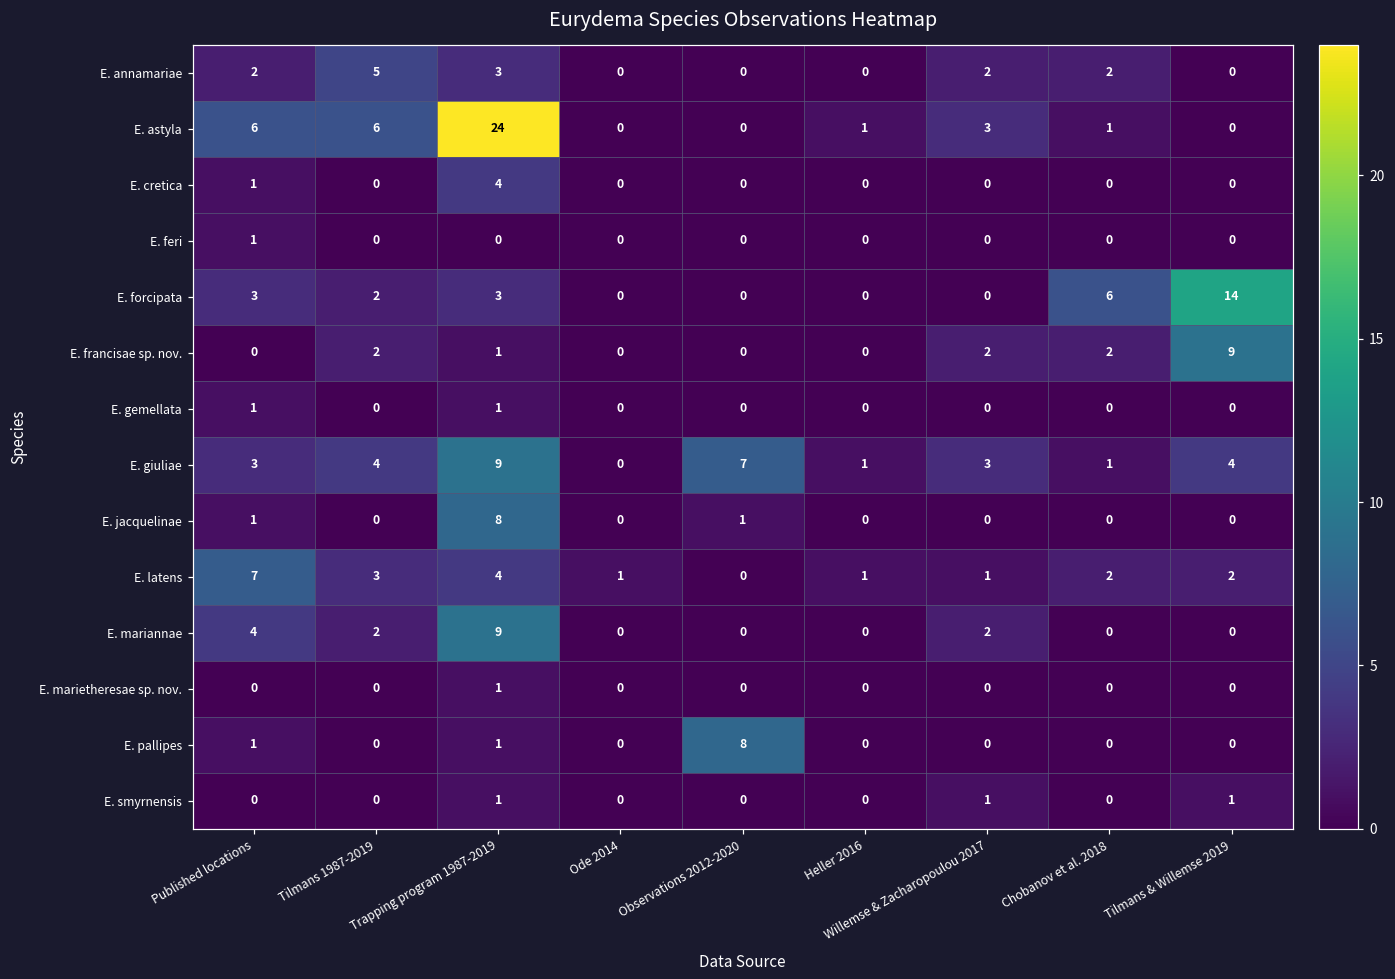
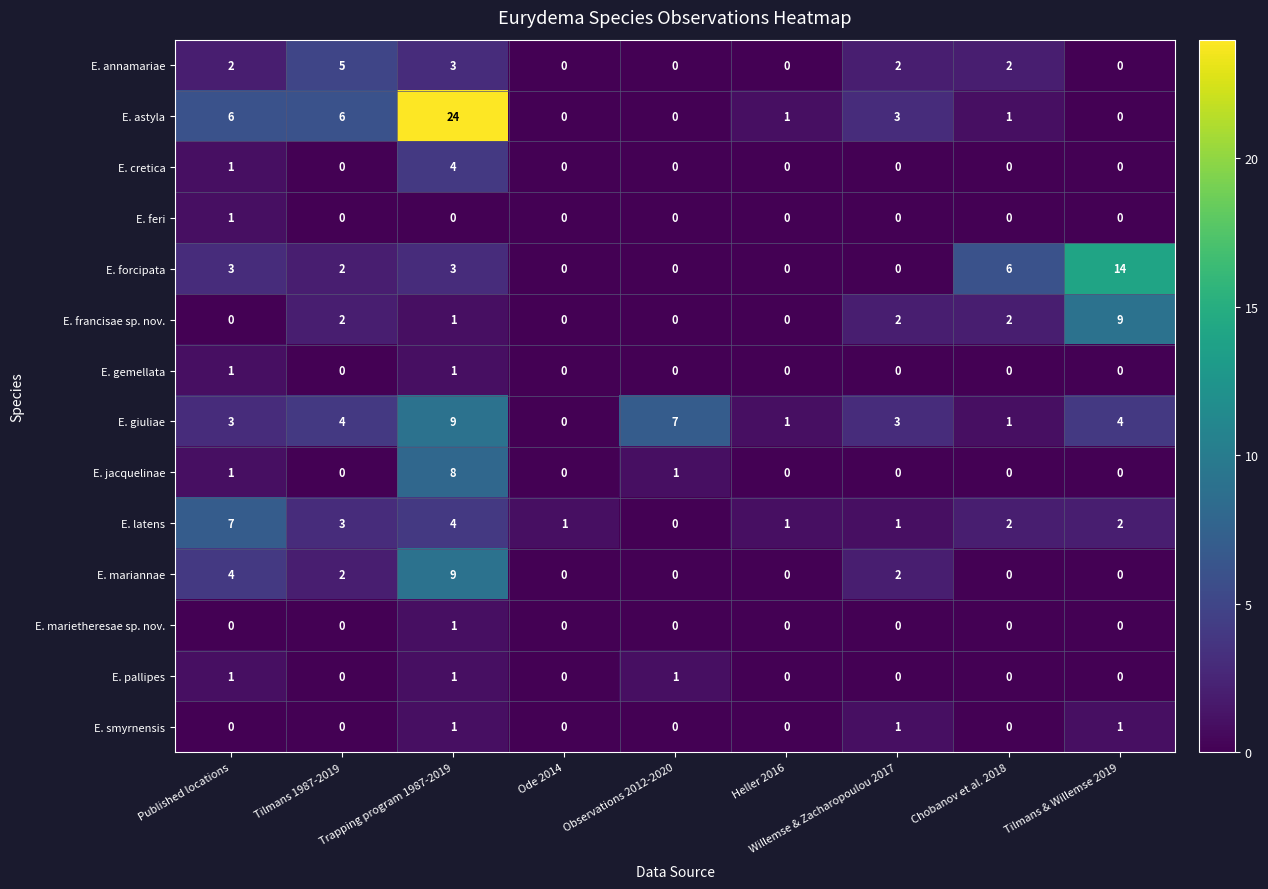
  {
    "E. annamariae": {
      "Published locations": 2,
      "Tilmans 1987-2019": 5,
      "Trapping program 1987-2019": 3,
      "Ode 2014": 0,
      "Observations 2012-2020": 0,
      "Heller 2016": 0,
      "Willemse & Zacharopoulou 2017": 2,
      "Chobanov et al. 2018": 2,
      "Tilmans & Willemse 2019": 0
    },
    "E. astyla": {
      "Published locations": 6,
      "Tilmans 1987-2019": 6,
      "Trapping program 1987-2019": 24,
      "Ode 2014": 0,
      "Observations 2012-2020": 0,
      "Heller 2016": 1,
      "Willemse & Zacharopoulou 2017": 3,
      "Chobanov et al. 2018": 1,
      "Tilmans & Willemse 2019": 0
    },
    "E. cretica": {
      "Published locations": 1,
      "Tilmans 1987-2019": 0,
      "Trapping program 1987-2019": 4,
      "Ode 2014": 0,
      "Observations 2012-2020": 0,
      "Heller 2016": 0,
      "Willemse & Zacharopoulou 2017": 0,
      "Chobanov et al. 2018": 0,
      "Tilmans & Willemse 2019": 0
    },
    "E. feri": {
      "Published locations": 1,
      "Tilmans 1987-2019": 0,
      "Trapping program 1987-2019": 0,
      "Ode 2014": 0,
      "Observations 2012-2020": 0,
      "Heller 2016": 0,
      "Willemse & Zacharopoulou 2017": 0,
      "Chobanov et al. 2018": 0,
      "Tilmans & Willemse 2019": 0
    },
    "E. forcipata": {
      "Published locations": 3,
      "Tilmans 1987-2019": 2,
      "Trapping program 1987-2019": 3,
      "Ode 2014": 0,
      "Observations 2012-2020": 0,
      "Heller 2016": 0,
      "Willemse & Zacharopoulou 2017": 0,
      "Chobanov et al. 2018": 6,
      "Tilmans & Willemse 2019": 14
    },
    "E. francisae sp. nov.": {
      "Published locations": 0,
      "Tilmans 1987-2019": 2,
      "Trapping program 1987-2019": 1,
      "Ode 2014": 0,
      "Observations 2012-2020": 0,
      "Heller 2016": 0,
      "Willemse & Zacharopoulou 2017": 2,
      "Chobanov et al. 2018": 2,
      "Tilmans & Willemse 2019": 9
    },
    "E. gemellata": {
      "Published locations": 1,
      "Tilmans 1987-2019": 0,
      "Trapping program 1987-2019": 1,
      "Ode 2014": 0,
      "Observations 2012-2020": 0,
      "Heller 2016": 0,
      "Willemse & Zacharopoulou 2017": 0,
      "Chobanov et al. 2018": 0,
      "Tilmans & Willemse 2019": 0
    },
    "E. giuliae": {
      "Published locations": 3,
      "Tilmans 1987-2019": 4,
      "Trapping program 1987-2019": 9,
      "Ode 2014": 0,
      "Observations 2012-2020": 7,
      "Heller 2016": 1,
      "Willemse & Zacharopoulou 2017": 3,
      "Chobanov et al. 2018": 1,
      "Tilmans & Willemse 2019": 4
    },
    "E. jacquelinae": {
      "Published locations": 1,
      "Tilmans 1987-2019": 0,
      "Trapping program 1987-2019": 8,
      "Ode 2014": 0,
      "Observations 2012-2020": 1,
      "Heller 2016": 0,
      "Willemse & Zacharopoulou 2017": 0,
      "Chobanov et al. 2018": 0,
      "Tilmans & Willemse 2019": 0
    },
    "E. latens": {
      "Published locations": 7,
      "Tilmans 1987-2019": 3,
      "Trapping program 1987-2019": 4,
      "Ode 2014": 1,
      "Observations 2012-2020": 0,
      "Heller 2016": 1,
      "Willemse & Zacharopoulou 2017": 1,
      "Chobanov et al. 2018": 2,
      "Tilmans & Willemse 2019": 2
    },
    "E. mariannae": {
      "Published locations": 4,
      "Tilmans 1987-2019": 2,
      "Trapping program 1987-2019": 9,
      "Ode 2014": 0,
      "Observations 2012-2020": 0,
      "Heller 2016": 0,
      "Willemse & Zacharopoulou 2017": 2,
      "Chobanov et al. 2018": 0,
      "Tilmans & Willemse 2019": 0
    },
    "E. marietheresae sp. nov.": {
      "Published locations": 0,
      "Tilmans 1987-2019": 0,
      "Trapping program 1987-2019": 1,
      "Ode 2014": 0,
      "Observations 2012-2020": 0,
      "Heller 2016": 0,
      "Willemse & Zacharopoulou 2017": 0,
      "Chobanov et al. 2018": 0,
      "Tilmans & Willemse 2019": 0
    },
    "E. pallipes": {
      "Published locations": 1,
      "Tilmans 1987-2019": 0,
      "Trapping program 1987-2019": 1,
      "Ode 2014": 0,
-     "Observations 2012-2020": 8,
+     "Observations 2012-2020": 1,
      "Heller 2016": 0,
      "Willemse & Zacharopoulou 2017": 0,
      "Chobanov et al. 2018": 0,
      "Tilmans & Willemse 2019": 0
    },
    "E. smyrnensis": {
      "Published locations": 0,
      "Tilmans 1987-2019": 0,
      "Trapping program 1987-2019": 1,
      "Ode 2014": 0,
      "Observations 2012-2020": 0,
      "Heller 2016": 0,
      "Willemse & Zacharopoulou 2017": 1,
      "Chobanov et al. 2018": 0,
      "Tilmans & Willemse 2019": 1
    }
  }
